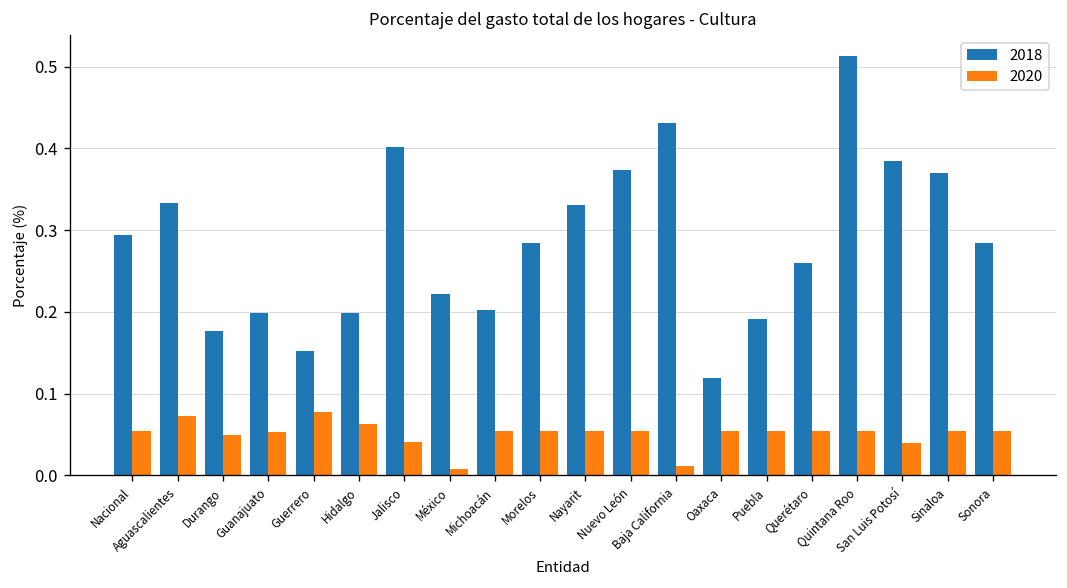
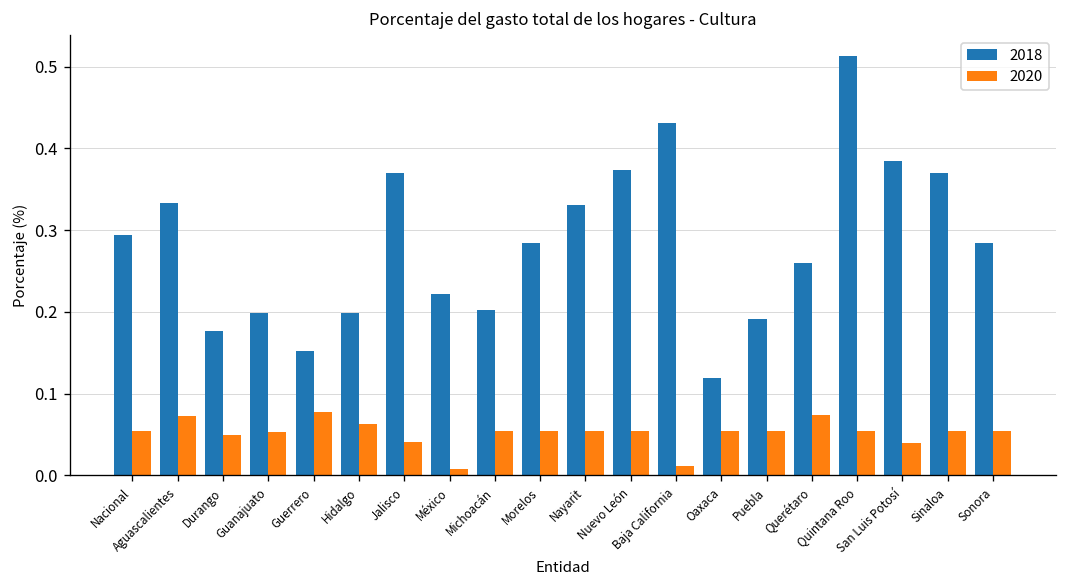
  {
    "2018": {
      "Nacional": 0.29,
      "Aguascalientes": 0.33,
      "Durango": 0.18,
      "Guanajuato": 0.20,
      "Guerrero": 0.15,
      "Hidalgo": 0.20,
-     "Jalisco": 0.40,
+     "Jalisco": 0.37,
      "México": 0.22,
      "Michoacán": 0.20,
      "Morelos": 0.28,
      "Nayarit": 0.33,
      "Nuevo León": 0.37,
      "Baja California": 0.43,
      "Oaxaca": 0.12,
      "Puebla": 0.19,
      "Querétaro": 0.26,
      "Quintana Roo": 0.51,
      "San Luis Potosí": 0.38,
      "Sinaloa": 0.37,
      "Sonora": 0.28
    },
    "2020": {
      "Nacional": 0.05,
      "Aguascalientes": 0.07,
      "Durango": 0.05,
      "Guanajuato": 0.05,
      "Guerrero": 0.08,
      "Hidalgo": 0.06,
      "Jalisco": 0.04,
      "México": 0.01,
      "Michoacán": 0.05,
      "Morelos": 0.05,
      "Nayarit": 0.05,
      "Nuevo León": 0.05,
      "Baja California": 0.01,
      "Oaxaca": 0.05,
      "Puebla": 0.05,
-     "Querétaro": 0.05,
+     "Querétaro": 0.07,
      "Quintana Roo": 0.05,
      "San Luis Potosí": 0.04,
      "Sinaloa": 0.05,
      "Sonora": 0.05
    }
  }
